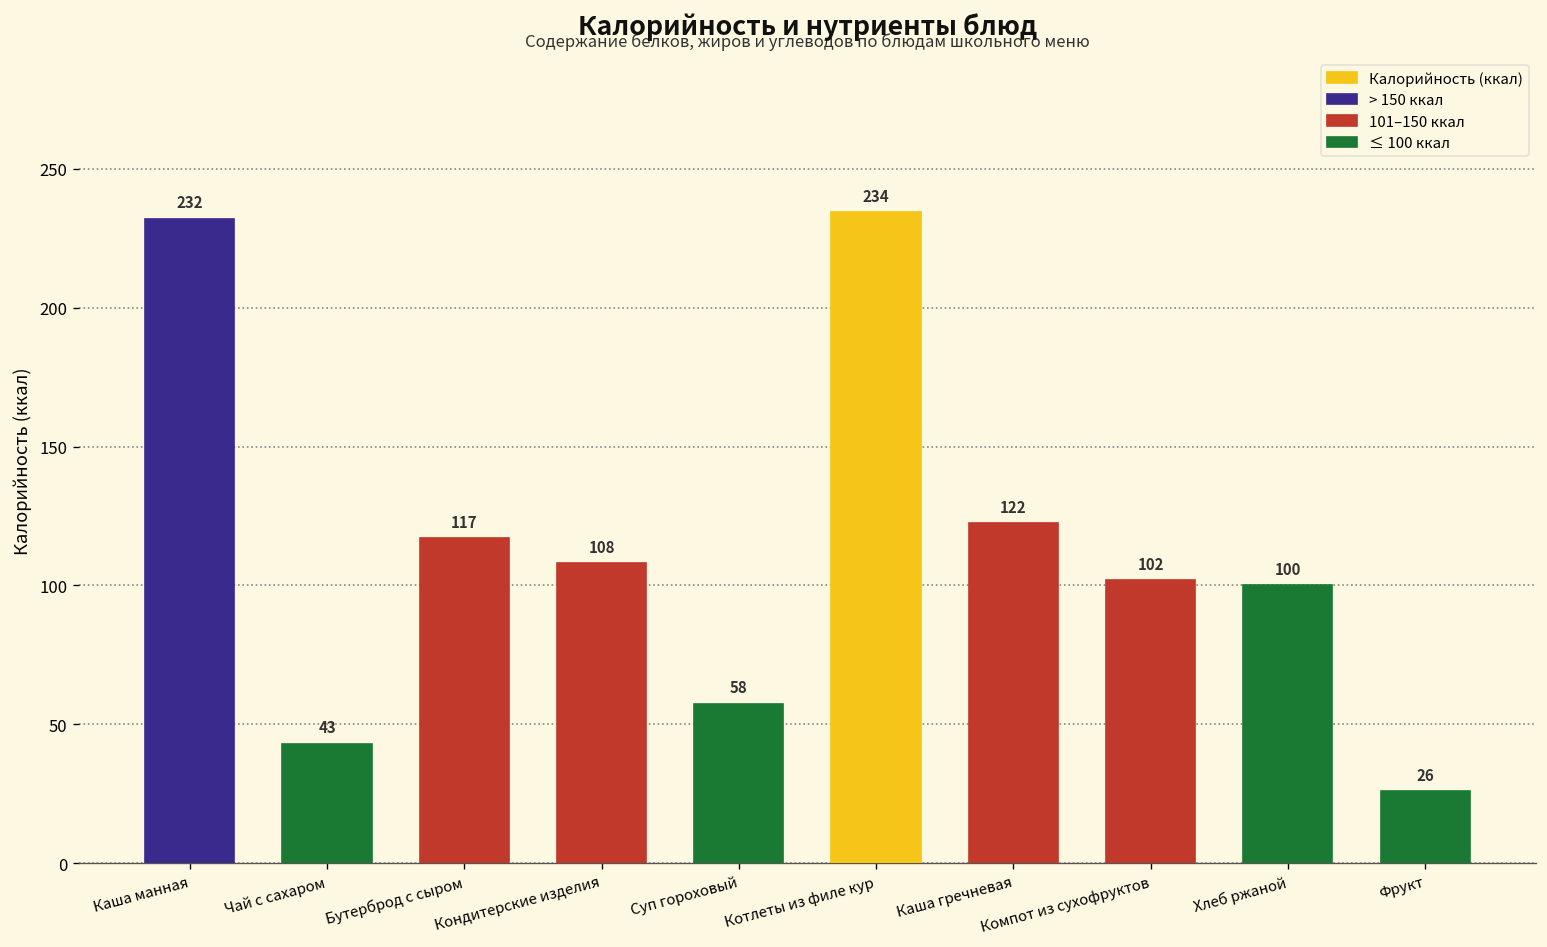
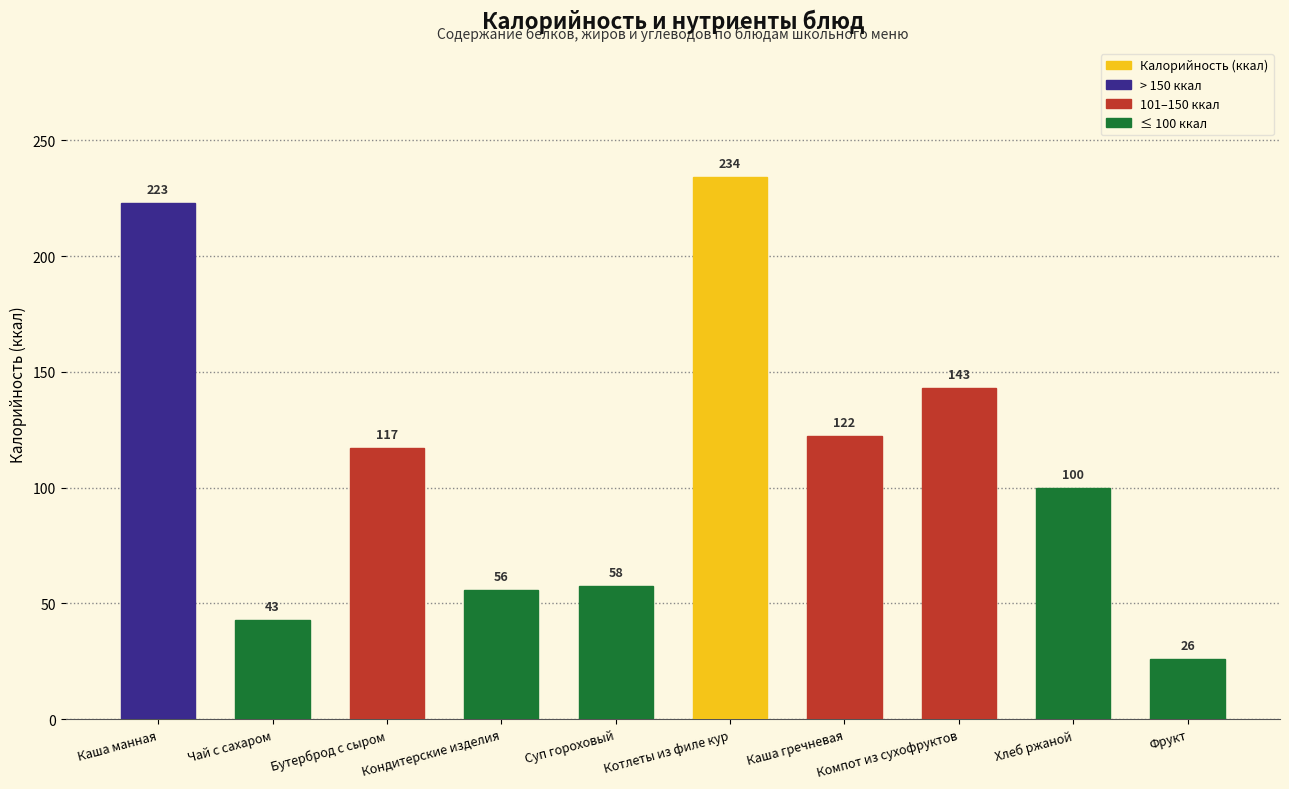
  {
-   "Каша манная": 232,
+   "Каша манная": 223,
    "Чай с сахаром": 43,
    "Бутерброд с сыром": 117,
-   "Кондитерские изделия": 108,
+   "Кондитерские изделия": 56,
    "Суп гороховый": 58,
    "Котлеты из филе кур": 234,
    "Каша гречневая": 122,
-   "Компот из сухофруктов": 102,
+   "Компот из сухофруктов": 143,
    "Хлеб ржаной": 100,
    "Фрукт": 26
  }
